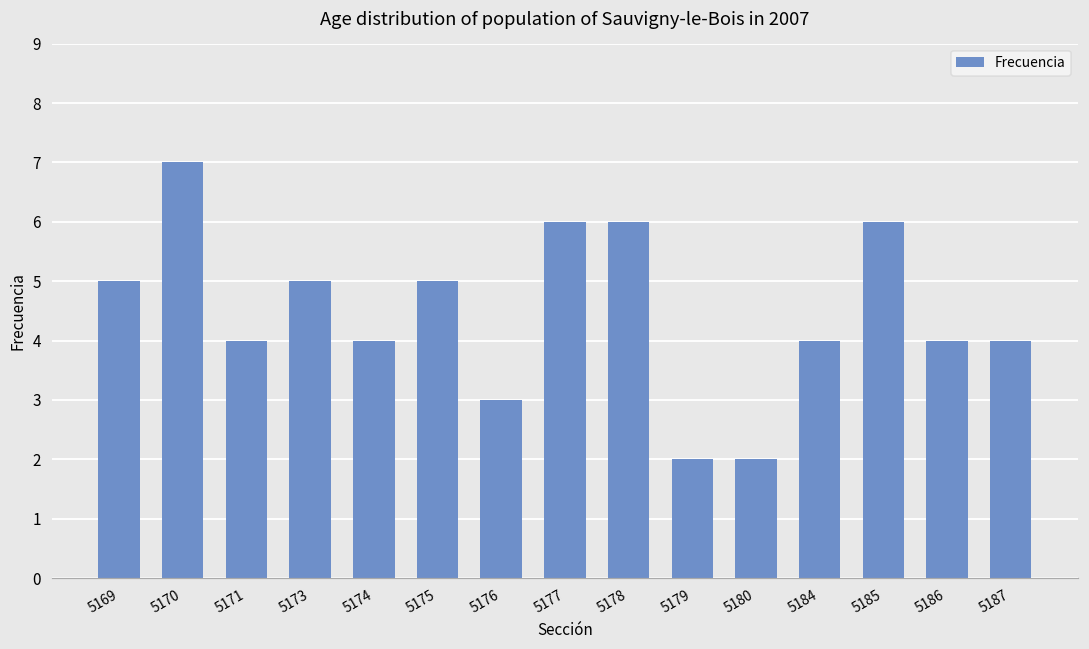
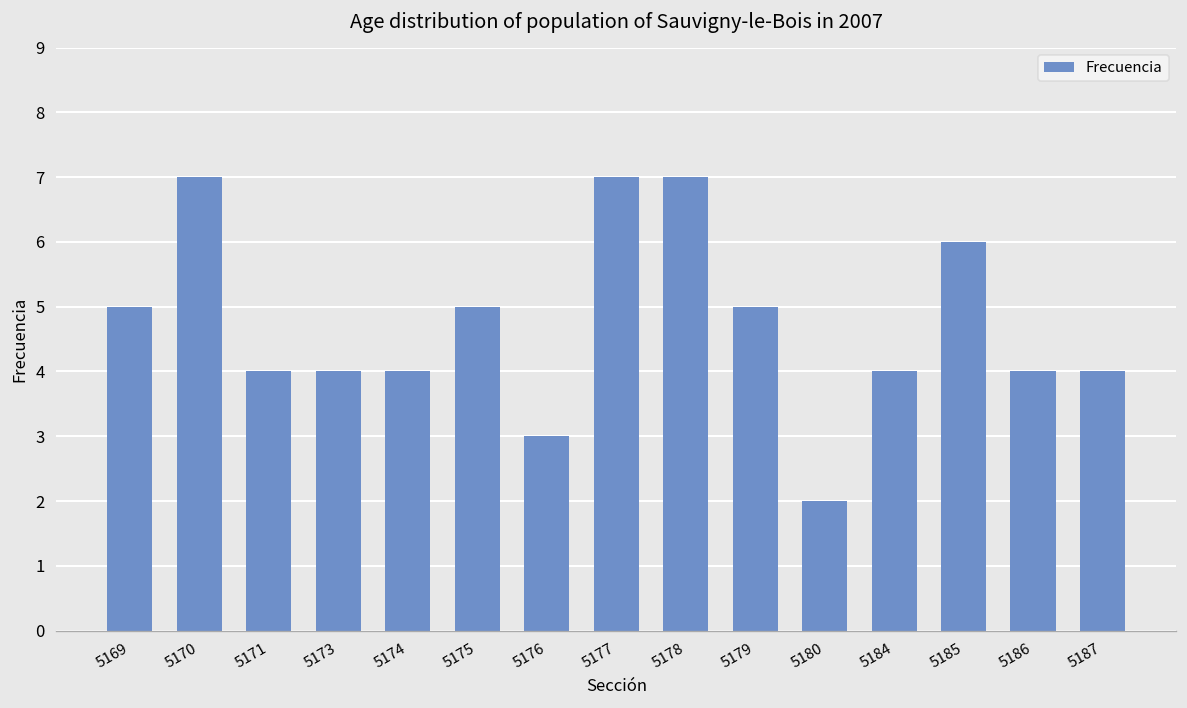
  {
    "5169": 5,
    "5170": 7,
    "5171": 4,
-   "5173": 5,
+   "5173": 4,
    "5174": 4,
    "5175": 5,
    "5176": 3,
-   "5177": 6,
-   "5178": 6,
-   "5179": 2,
+   "5177": 7,
+   "5178": 7,
+   "5179": 5,
    "5180": 2,
    "5184": 4,
    "5185": 6,
    "5186": 4,
    "5187": 4
  }
